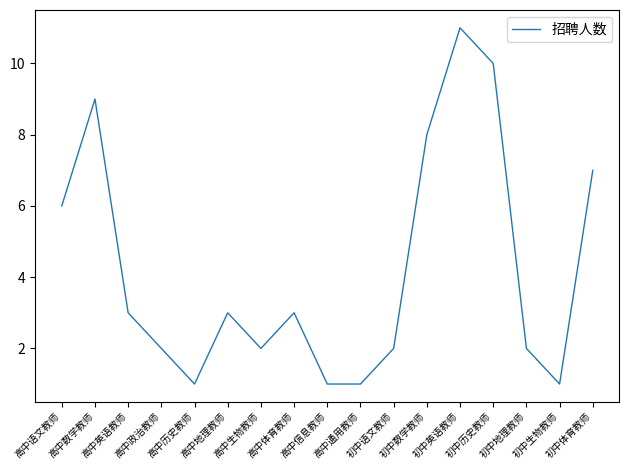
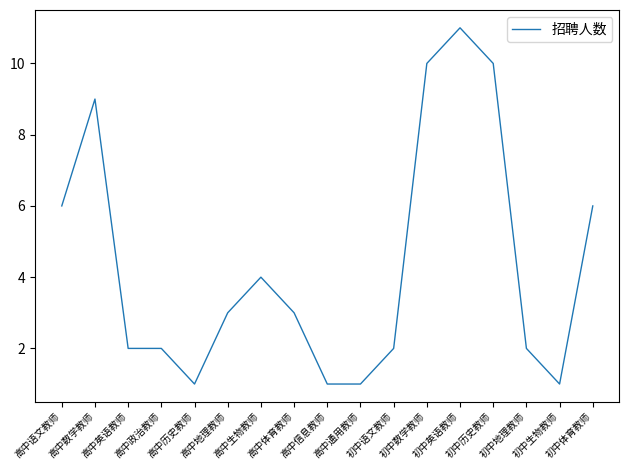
  {
    "高中语文教师": 6,
    "高中数学教师": 9,
-   "高中英语教师": 3,
+   "高中英语教师": 2,
    "高中政治教师": 2,
    "高中历史教师": 1,
    "高中地理教师": 3,
-   "高中生物教师": 2,
+   "高中生物教师": 4,
    "高中体育教师": 3,
    "高中信息教师": 1,
    "高中通用教师": 1,
    "初中语文教师": 2,
-   "初中数学教师": 8,
+   "初中数学教师": 10,
    "初中英语教师": 11,
    "初中历史教师": 10,
    "初中地理教师": 2,
    "初中生物教师": 1,
-   "初中体育教师": 7
+   "初中体育教师": 6
  }
